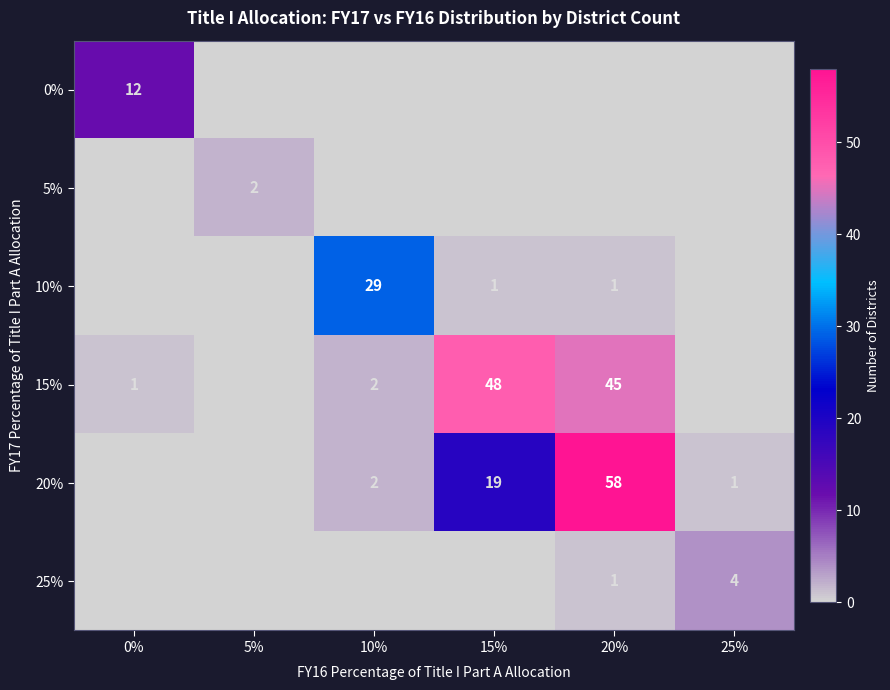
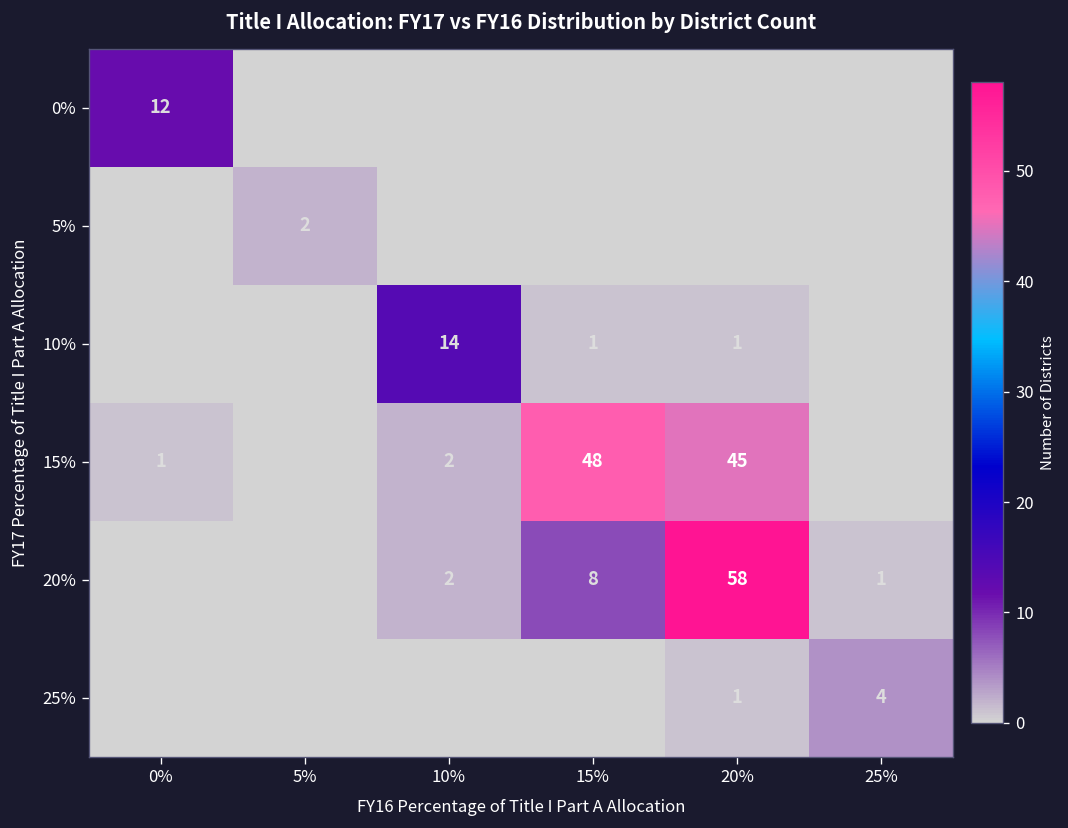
  {
    "0%": {
      "0%": 12
    },
    "10%": {
-     "10%": 29
+     "10%": 14
    },
    "15%": {
      "15%": 48,
      "20%": 45
    },
    "20%": {
-     "15%": 19,
+     "15%": 8,
      "20%": 58
    },
    "25%": {
      "25%": 4
    }
  }
